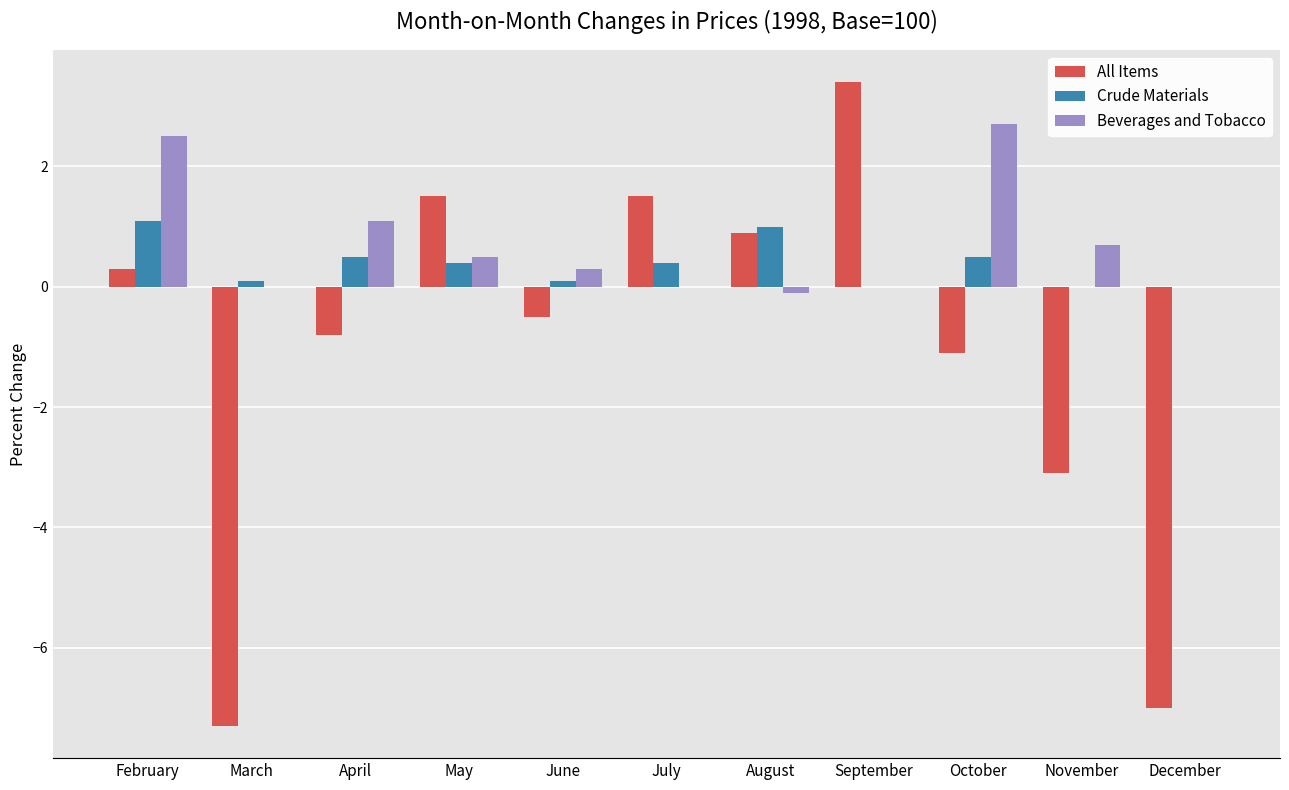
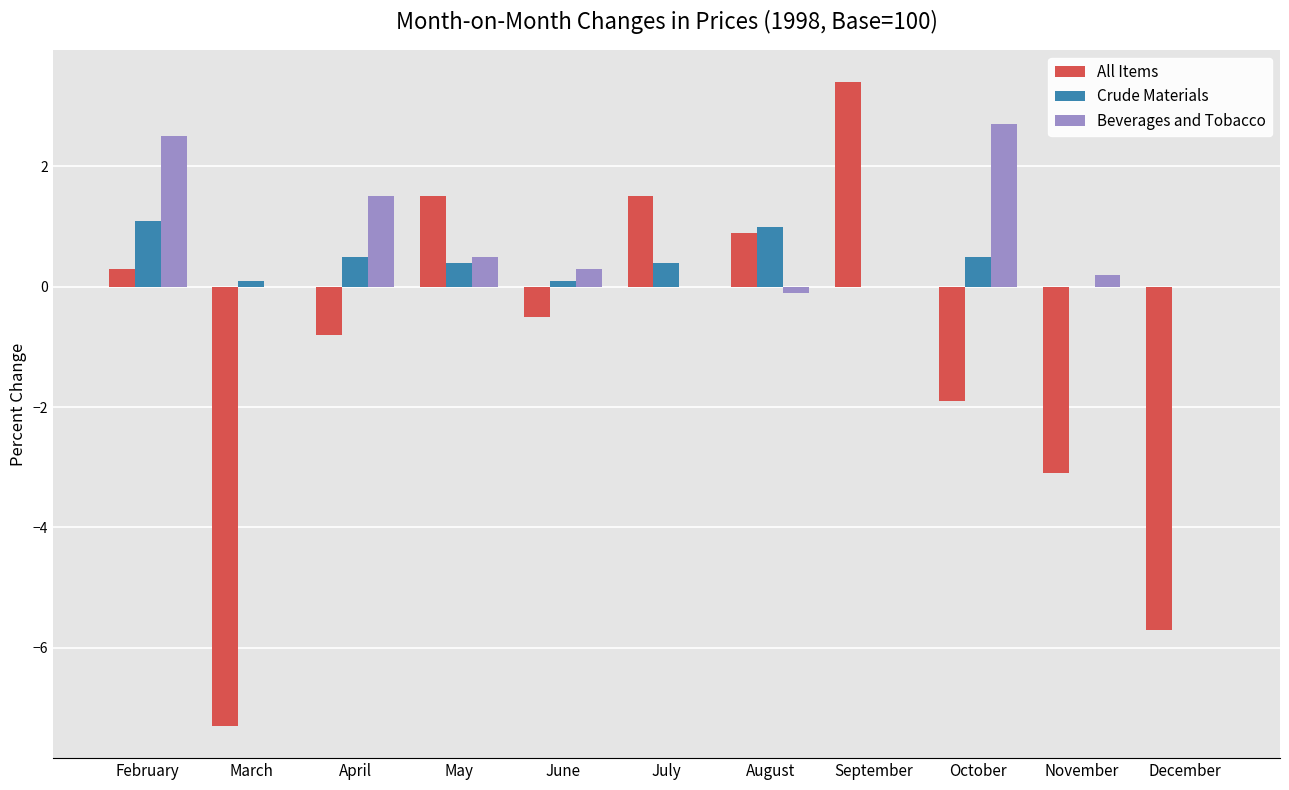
  {
    "All Items": {
      "February": 0.3,
      "March": -7.3,
      "April": -0.8,
      "May": 1.5,
      "June": -0.5,
      "July": 1.5,
      "August": 0.9,
      "September": 3.4,
-     "October": -1.1,
+     "October": -1.9,
      "November": -3.1,
-     "December": -7.0
+     "December": -5.7
    },
    "Crude Materials": {
      "February": 1.1,
      "March": 0.1,
      "April": 0.5,
      "May": 0.4,
      "June": 0.1,
      "July": 0.4,
      "August": 1.0,
      "September": 0.0,
      "October": 0.5,
      "November": 0.0,
      "December": 0.0
    },
    "Beverages and Tobacco": {
      "February": 2.5,
      "March": 0.0,
-     "April": 1.1,
+     "April": 1.5,
      "May": 0.5,
      "June": 0.3,
      "July": 0.0,
      "August": -0.1,
      "September": 0.0,
      "October": 2.7,
-     "November": 0.7,
+     "November": 0.2,
      "December": 0.0
    }
  }
